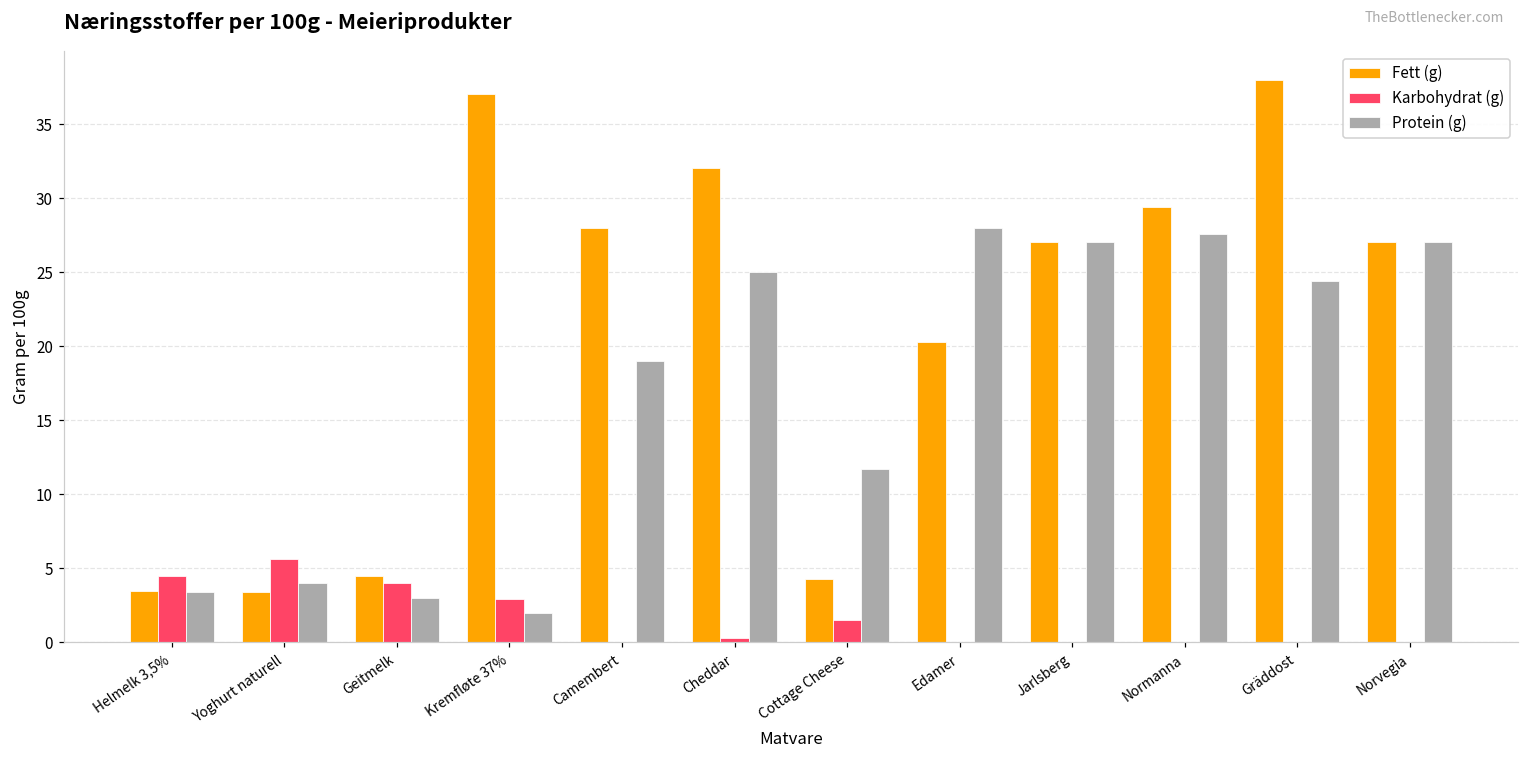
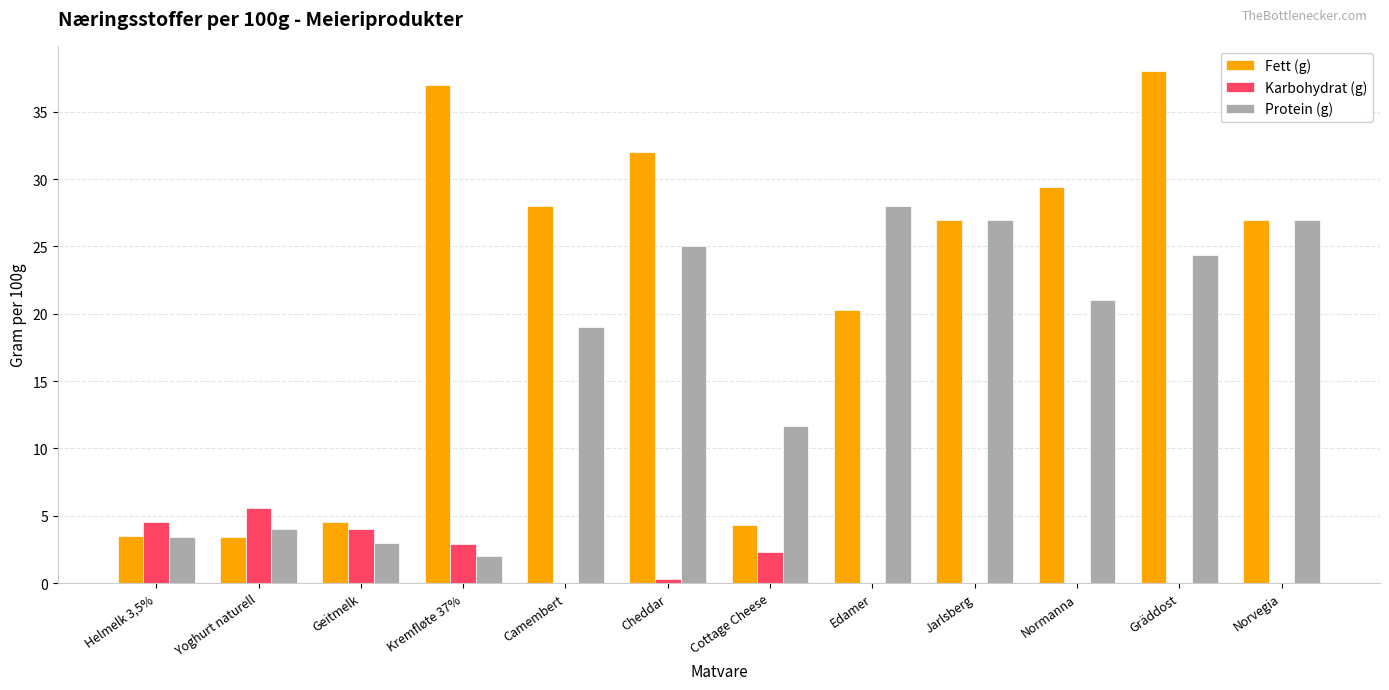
  {
    "Fett (g)": {
      "Helmelk 3,5%": 3.5,
      "Yoghurt naturell": 3.4,
      "Geitmelk": 4.5,
      "Kremfløte 37%": 37.0,
      "Camembert": 28.0,
      "Cheddar": 32.0,
      "Cottage Cheese": 4.3,
      "Edamer": 20.3,
      "Jarlsberg": 27.0,
      "Normanna": 29.4,
      "Gräddost": 38.0,
      "Norvegia": 27.0
    },
    "Karbohydrat (g)": {
      "Helmelk 3,5%": 4.5,
      "Yoghurt naturell": 5.6,
      "Geitmelk": 4.0,
      "Kremfløte 37%": 2.9,
      "Camembert": 0.0,
      "Cheddar": 0.3,
-     "Cottage Cheese": 1.5,
+     "Cottage Cheese": 2.3,
      "Edamer": 0.0,
      "Jarlsberg": 0.0,
      "Normanna": 0.0,
      "Gräddost": 0.0,
      "Norvegia": 0.0
    },
    "Protein (g)": {
      "Helmelk 3,5%": 3.4,
      "Yoghurt naturell": 4.0,
      "Geitmelk": 3.0,
      "Kremfløte 37%": 2.0,
      "Camembert": 19.0,
      "Cheddar": 25.0,
      "Cottage Cheese": 11.7,
      "Edamer": 28.0,
      "Jarlsberg": 27.0,
-     "Normanna": 27.6,
+     "Normanna": 21.0,
      "Gräddost": 24.4,
      "Norvegia": 27.0
    }
  }
